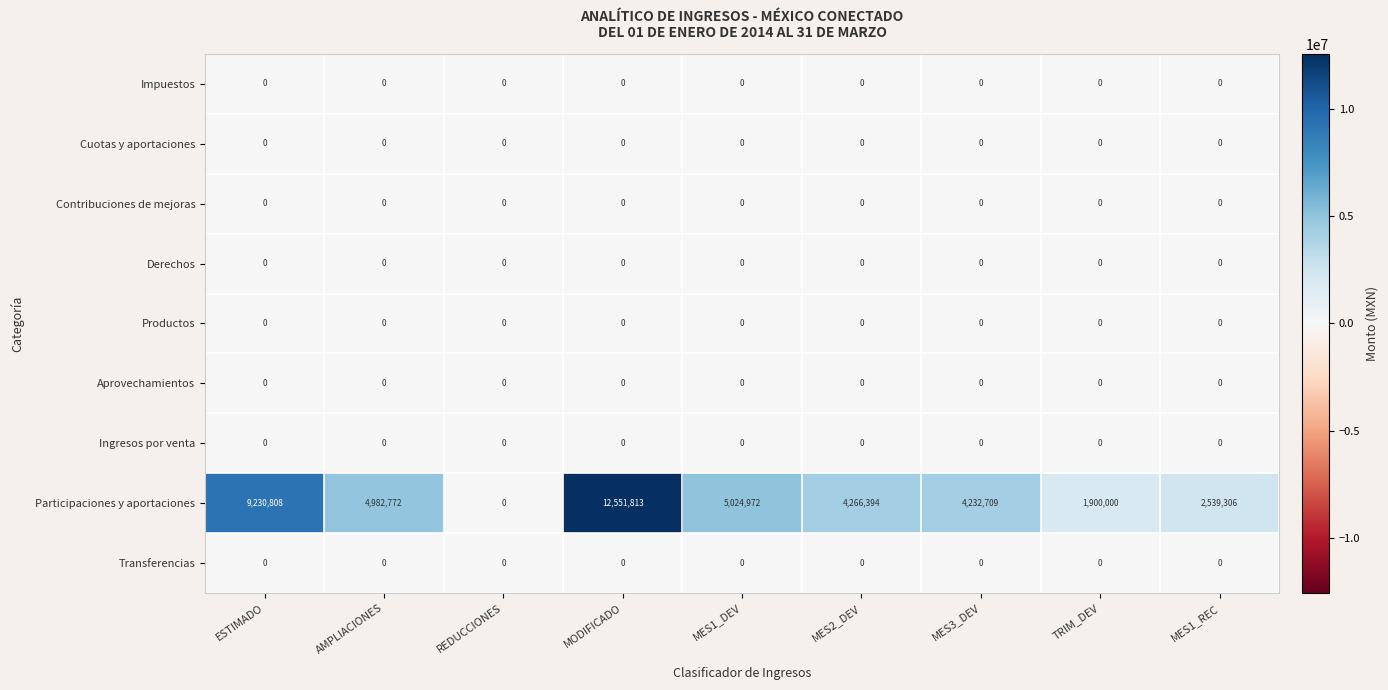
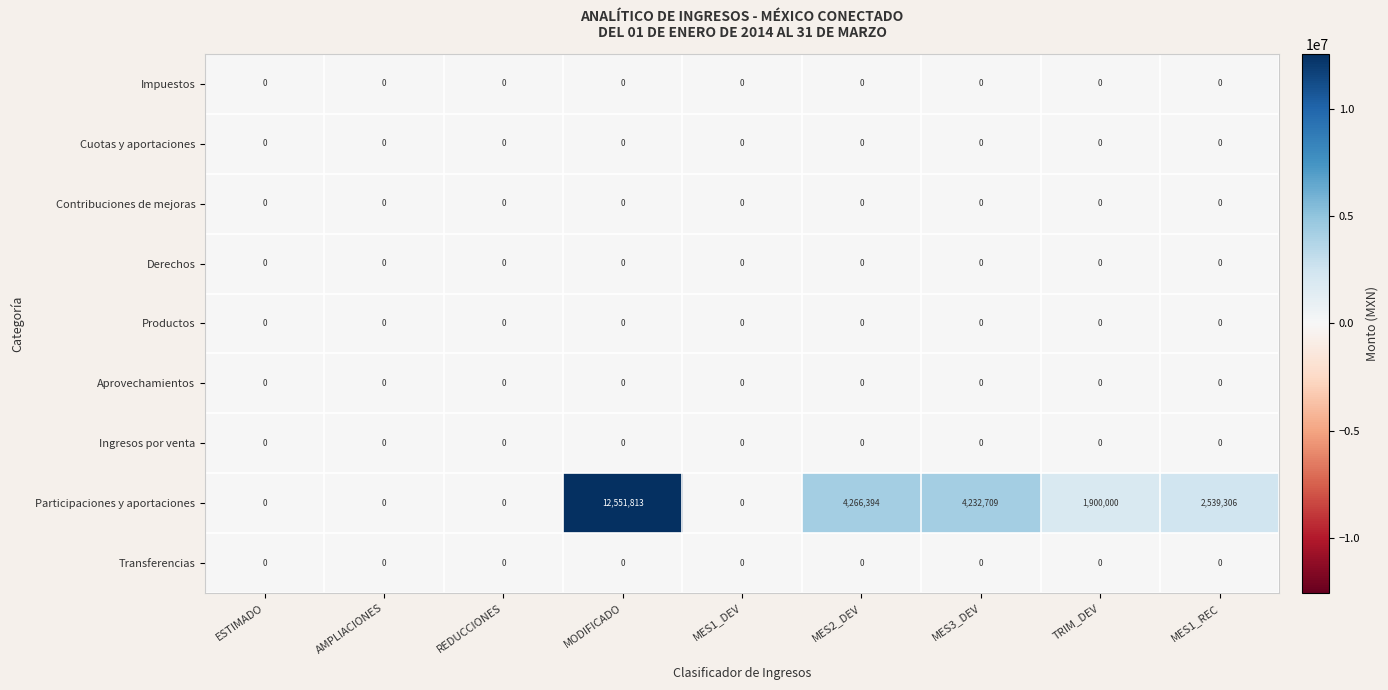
  {
    "Impuestos": {
      "ESTIMADO": "0",
      "AMPLIACIONES": "0",
      "REDUCCIONES": "0",
      "MODIFICADO": "0",
      "MES1_DEV": "0",
      "MES2_DEV": "0",
      "MES3_DEV": "0",
      "TRIM_DEV": "0",
      "MES1_REC": "0"
    },
    "Cuotas y aportaciones": {
      "ESTIMADO": "0",
      "AMPLIACIONES": "0",
      "REDUCCIONES": "0",
      "MODIFICADO": "0",
      "MES1_DEV": "0",
      "MES2_DEV": "0",
      "MES3_DEV": "0",
      "TRIM_DEV": "0",
      "MES1_REC": "0"
    },
    "Contribuciones de mejoras": {
      "ESTIMADO": "0",
      "AMPLIACIONES": "0",
      "REDUCCIONES": "0",
      "MODIFICADO": "0",
      "MES1_DEV": "0",
      "MES2_DEV": "0",
      "MES3_DEV": "0",
      "TRIM_DEV": "0",
      "MES1_REC": "0"
    },
    "Derechos": {
      "ESTIMADO": "0",
      "AMPLIACIONES": "0",
      "REDUCCIONES": "0",
      "MODIFICADO": "0",
      "MES1_DEV": "0",
      "MES2_DEV": "0",
      "MES3_DEV": "0",
      "TRIM_DEV": "0",
      "MES1_REC": "0"
    },
    "Productos": {
      "ESTIMADO": "0",
      "AMPLIACIONES": "0",
      "REDUCCIONES": "0",
      "MODIFICADO": "0",
      "MES1_DEV": "0",
      "MES2_DEV": "0",
      "MES3_DEV": "0",
      "TRIM_DEV": "0",
      "MES1_REC": "0"
    },
    "Aprovechamientos": {
      "ESTIMADO": "0",
      "AMPLIACIONES": "0",
      "REDUCCIONES": "0",
      "MODIFICADO": "0",
      "MES1_DEV": "0",
      "MES2_DEV": "0",
      "MES3_DEV": "0",
      "TRIM_DEV": "0",
      "MES1_REC": "0"
    },
    "Ingresos por venta": {
      "ESTIMADO": "0",
      "AMPLIACIONES": "0",
      "REDUCCIONES": "0",
      "MODIFICADO": "0",
      "MES1_DEV": "0",
      "MES2_DEV": "0",
      "MES3_DEV": "0",
      "TRIM_DEV": "0",
      "MES1_REC": "0"
    },
    "Participaciones y aportaciones": {
-     "ESTIMADO": "9,230,808",
-     "AMPLIACIONES": "4,982,772",
+     "ESTIMADO": "0",
+     "AMPLIACIONES": "0",
      "REDUCCIONES": "0",
      "MODIFICADO": "12,551,813",
-     "MES1_DEV": "5,024,972",
+     "MES1_DEV": "0",
      "MES2_DEV": "4,266,394",
      "MES3_DEV": "4,232,709",
      "TRIM_DEV": "1,900,000",
      "MES1_REC": "2,539,306"
    },
    "Transferencias": {
      "ESTIMADO": "0",
      "AMPLIACIONES": "0",
      "REDUCCIONES": "0",
      "MODIFICADO": "0",
      "MES1_DEV": "0",
      "MES2_DEV": "0",
      "MES3_DEV": "0",
      "TRIM_DEV": "0",
      "MES1_REC": "0"
    }
  }
